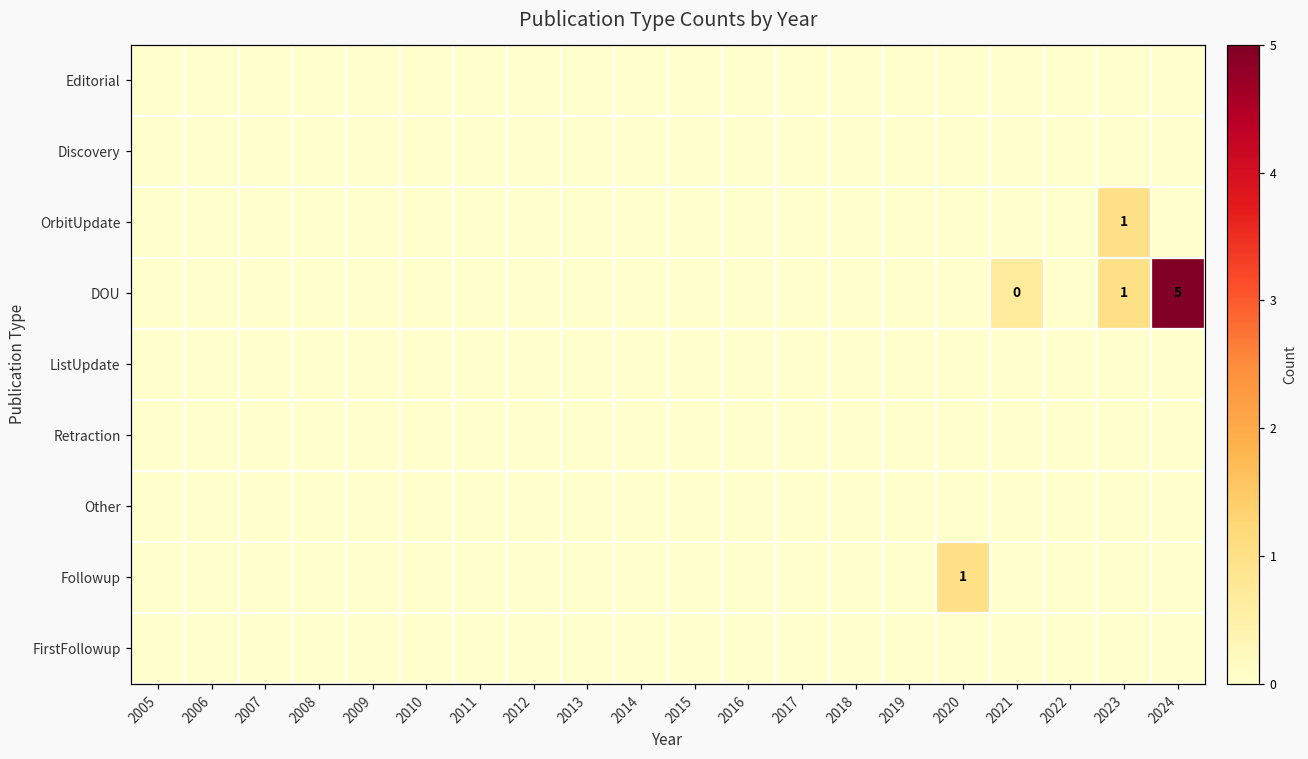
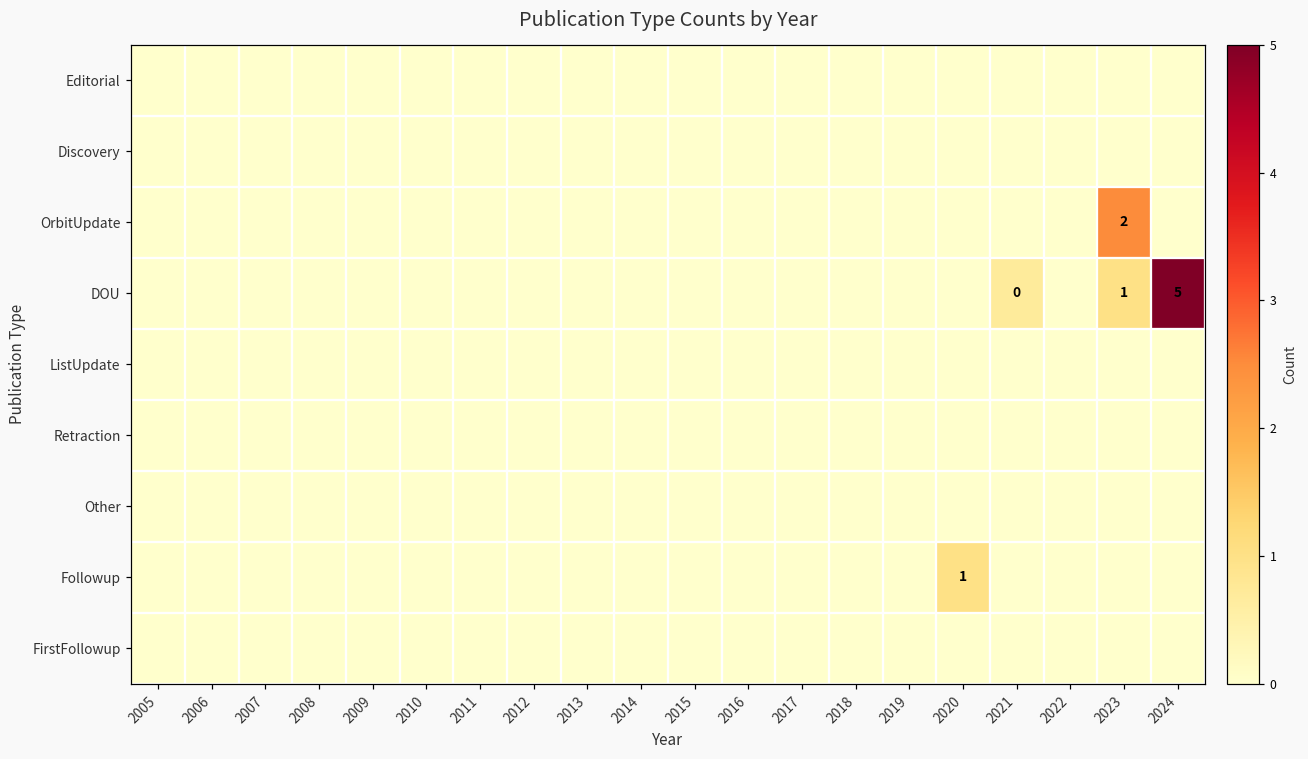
  {
    "OrbitUpdate": {
-     "2023": 1
+     "2023": 2
    },
    "DOU": {
      "2021": 0,
      "2023": 1,
      "2024": 5
    },
    "Followup": {
      "2020": 1
    }
  }
